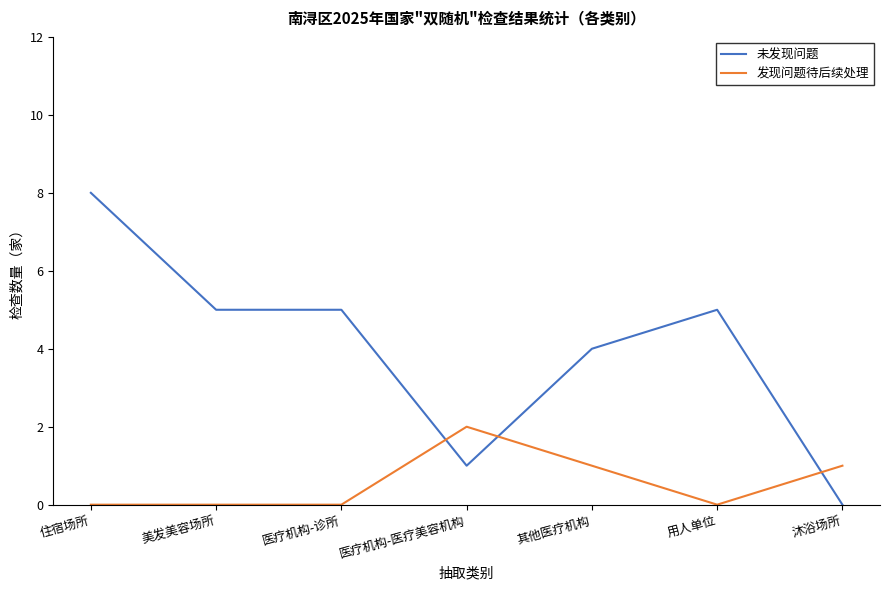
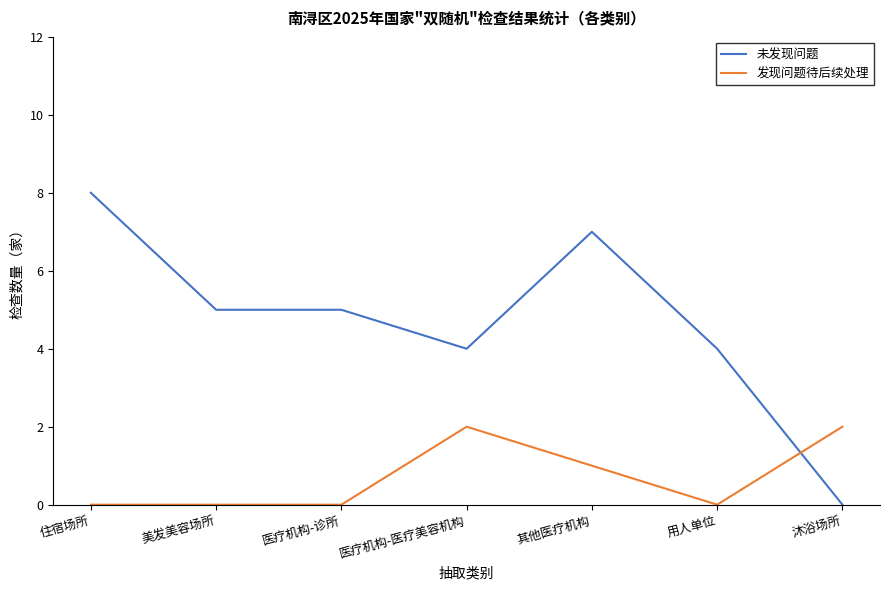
  {
    "未发现问题": {
      "住宿场所": 8,
      "美发美容场所": 5,
      "医疗机构-诊所": 5,
-     "医疗机构-医疗美容机构": 1,
-     "其他医疗机构": 4,
-     "用人单位": 5,
+     "医疗机构-医疗美容机构": 4,
+     "其他医疗机构": 7,
+     "用人单位": 4,
      "沐浴场所": 0
    },
    "发现问题待后续处理": {
      "住宿场所": 0,
      "美发美容场所": 0,
      "医疗机构-诊所": 0,
      "医疗机构-医疗美容机构": 2,
      "其他医疗机构": 1,
      "用人单位": 0,
-     "沐浴场所": 1
+     "沐浴场所": 2
    }
  }
